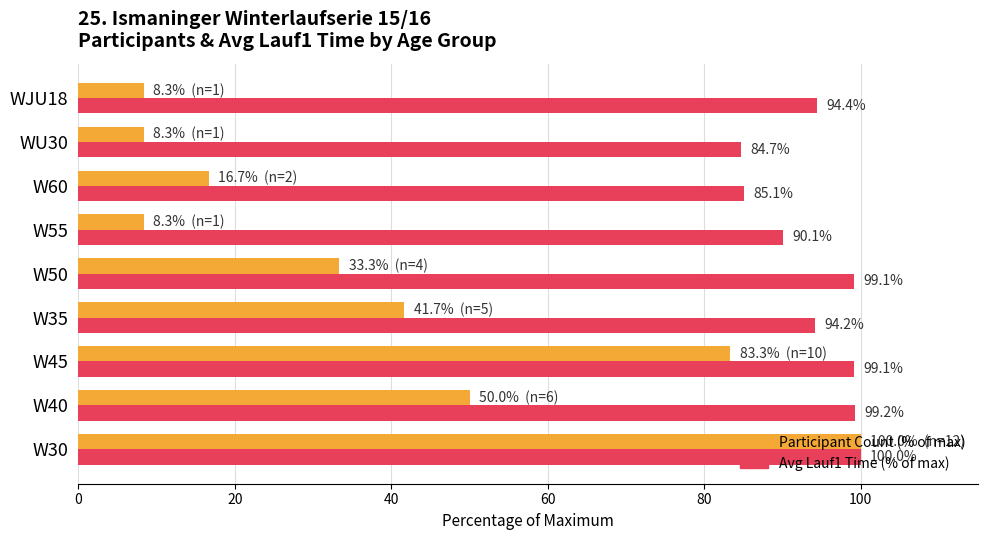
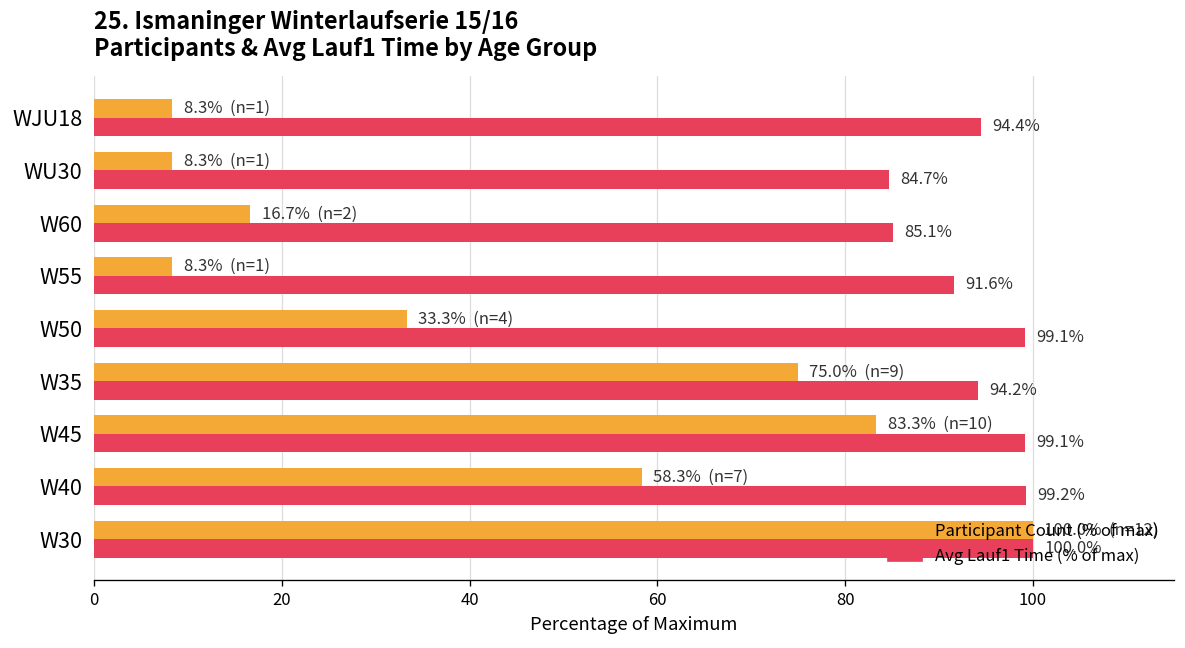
  {
    "Participant Count (% of max)": {
      "WJU18": "8.3%",
      "WU30": "8.3%",
      "W60": "16.7%",
      "W55": "8.3%",
      "W50": "33.3%",
-     "W35": "41.7% (n=5)",
+     "W35": "75.0% (n=9)",
      "W45": "83.3%",
-     "W40": "50.0% (n=6)",
+     "W40": "58.3% (n=7)",
      "W30": "100.0%"
    },
    "Avg Lauf1 Time (% of max)": {
      "WJU18": "94.4%",
      "WU30": "84.7%",
      "W60": "85.1%",
-     "W55": "90.1%",
+     "W55": "91.6%",
      "W50": "99.1%",
      "W35": "94.2%",
      "W45": "99.1%",
      "W40": "99.2%",
      "W30": "100.0%"
    }
  }
